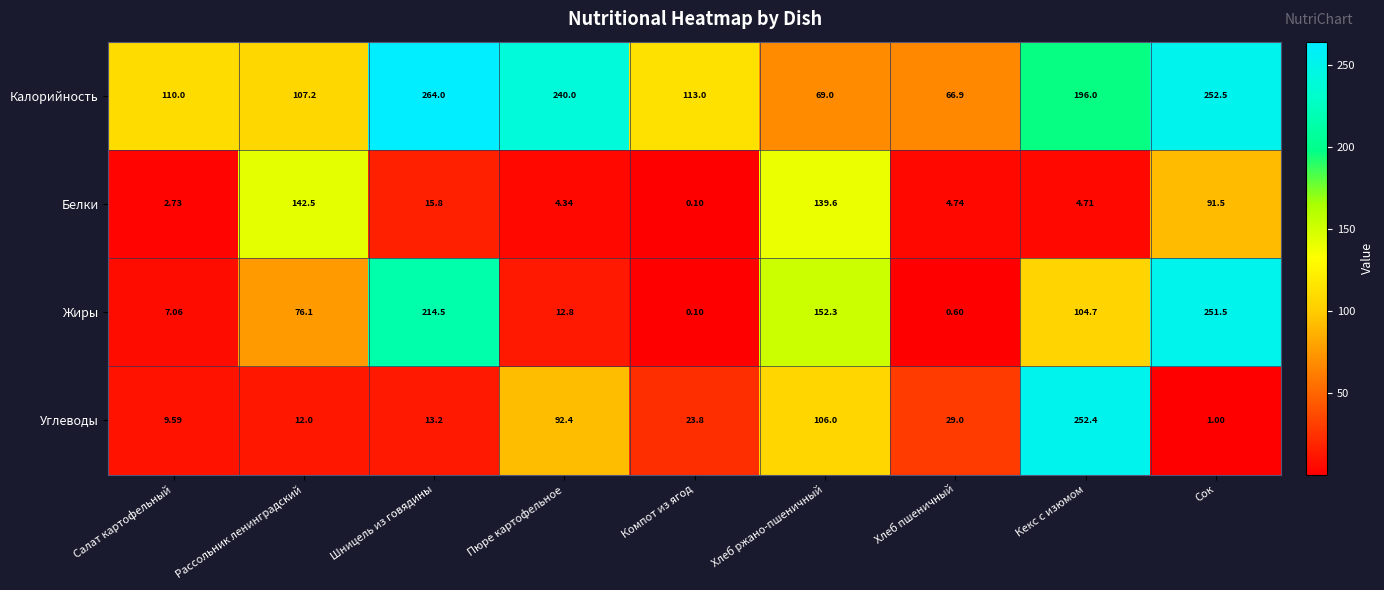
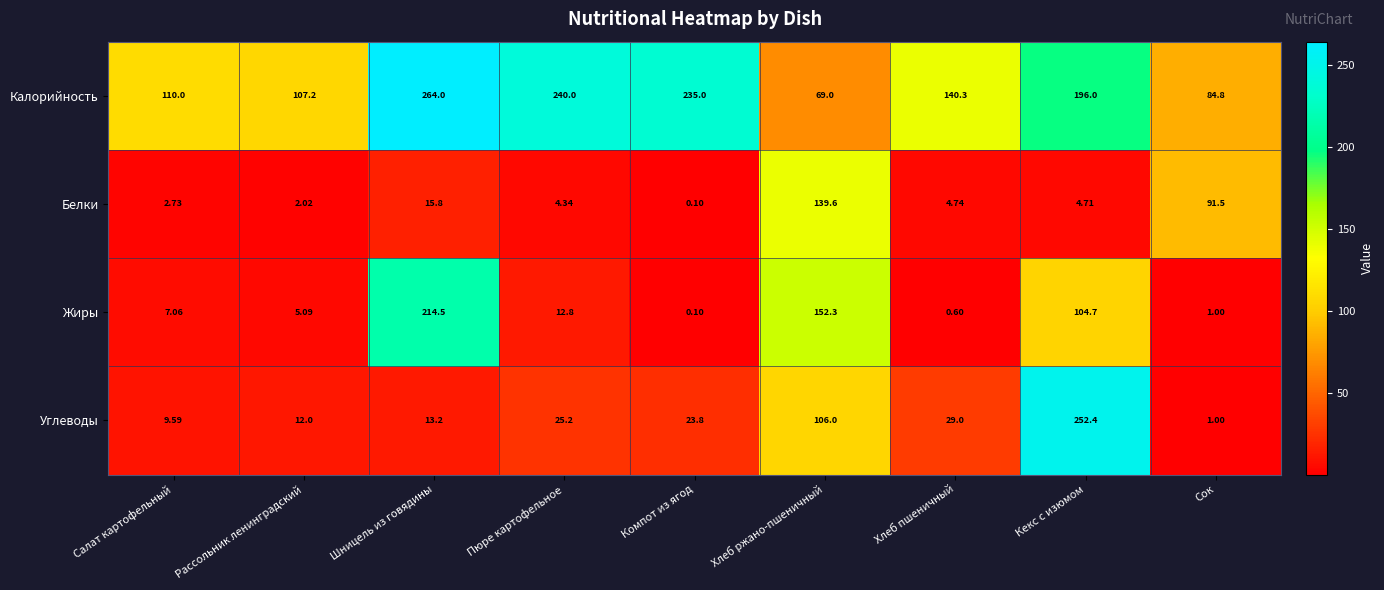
  {
    "Калорийность": {
      "Салат картофельный": 110.0,
      "Рассольник ленинградский": 107.2,
      "Шницель из говядины": 264.0,
      "Пюре картофельное": 240.0,
-     "Компот из ягод": 113.0,
+     "Компот из ягод": 235.0,
      "Хлеб ржано-пшеничный": 69.0,
-     "Хлеб пшеничный": 66.9,
+     "Хлеб пшеничный": 140.3,
      "Кекс с изюмом": 196.0,
-     "Сок": 252.5
+     "Сок": 84.8
    },
    "Белки": {
      "Салат картофельный": 2.73,
-     "Рассольник ленинградский": 142.5,
+     "Рассольник ленинградский": 2.02,
      "Шницель из говядины": 15.8,
      "Пюре картофельное": 4.34,
      "Компот из ягод": 0.10,
      "Хлеб ржано-пшеничный": 139.6,
      "Хлеб пшеничный": 4.74,
      "Кекс с изюмом": 4.71,
      "Сок": 91.5
    },
    "Жиры": {
      "Салат картофельный": 7.06,
-     "Рассольник ленинградский": 76.1,
+     "Рассольник ленинградский": 5.09,
      "Шницель из говядины": 214.5,
      "Пюре картофельное": 12.8,
      "Компот из ягод": 0.10,
      "Хлеб ржано-пшеничный": 152.3,
      "Хлеб пшеничный": 0.60,
      "Кекс с изюмом": 104.7,
-     "Сок": 251.5
+     "Сок": 1.00
    },
    "Углеводы": {
      "Салат картофельный": 9.59,
      "Рассольник ленинградский": 12.0,
      "Шницель из говядины": 13.2,
-     "Пюре картофельное": 92.4,
+     "Пюре картофельное": 25.2,
      "Компот из ягод": 23.8,
      "Хлеб ржано-пшеничный": 106.0,
      "Хлеб пшеничный": 29.0,
      "Кекс с изюмом": 252.4,
      "Сок": 1.00
    }
  }
